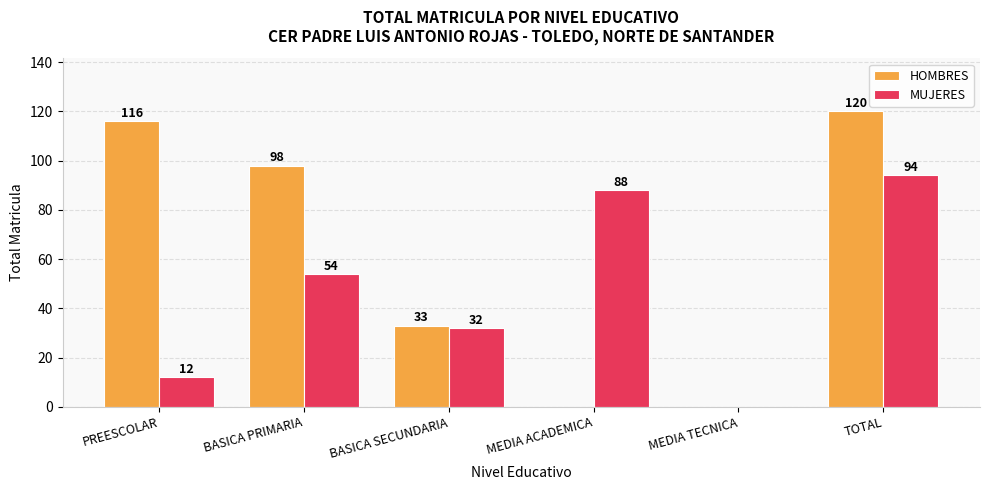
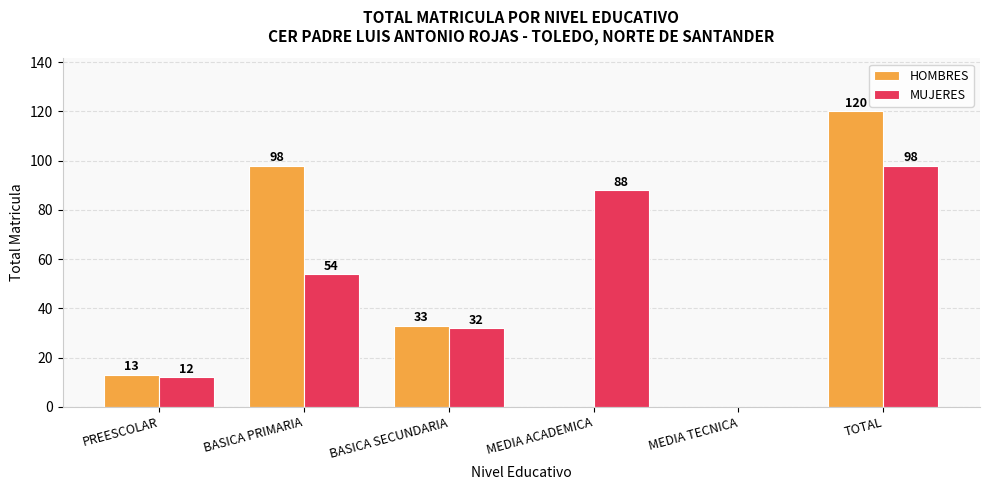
  {
    "HOMBRES": {
-     "PREESCOLAR": 116,
+     "PREESCOLAR": 13,
      "BASICA PRIMARIA": 98,
      "BASICA SECUNDARIA": 33,
      "TOTAL": 120
    },
    "MUJERES": {
      "PREESCOLAR": 12,
      "BASICA PRIMARIA": 54,
      "BASICA SECUNDARIA": 32,
      "MEDIA ACADEMICA": 88,
-     "TOTAL": 94
+     "TOTAL": 98
    }
  }
